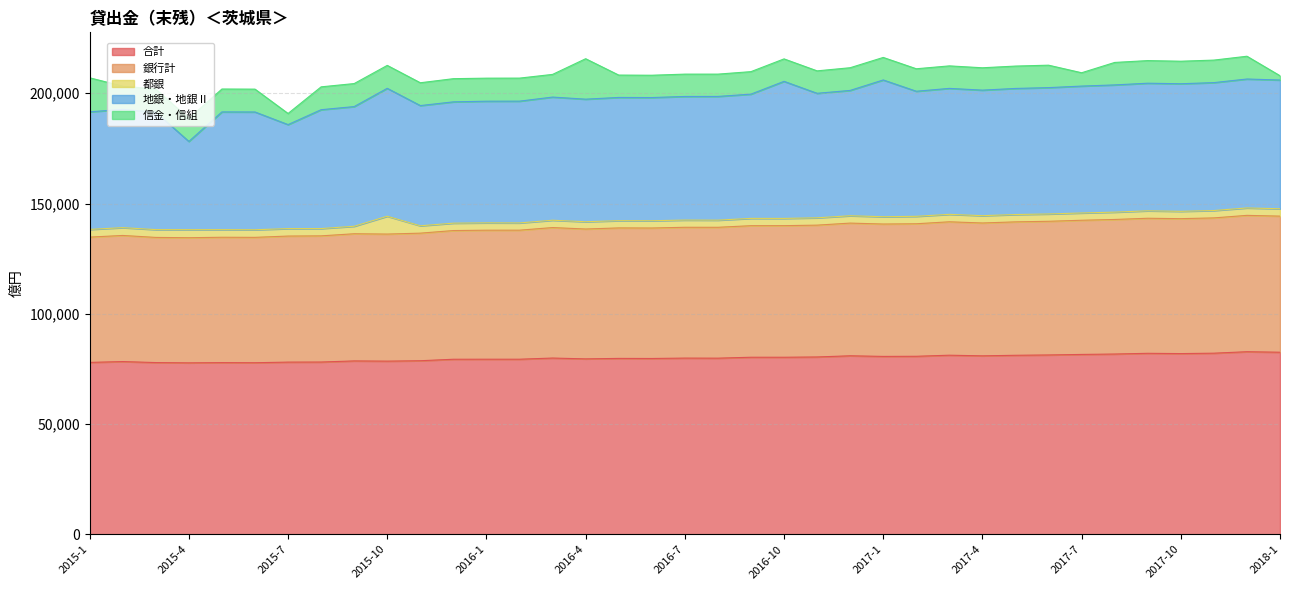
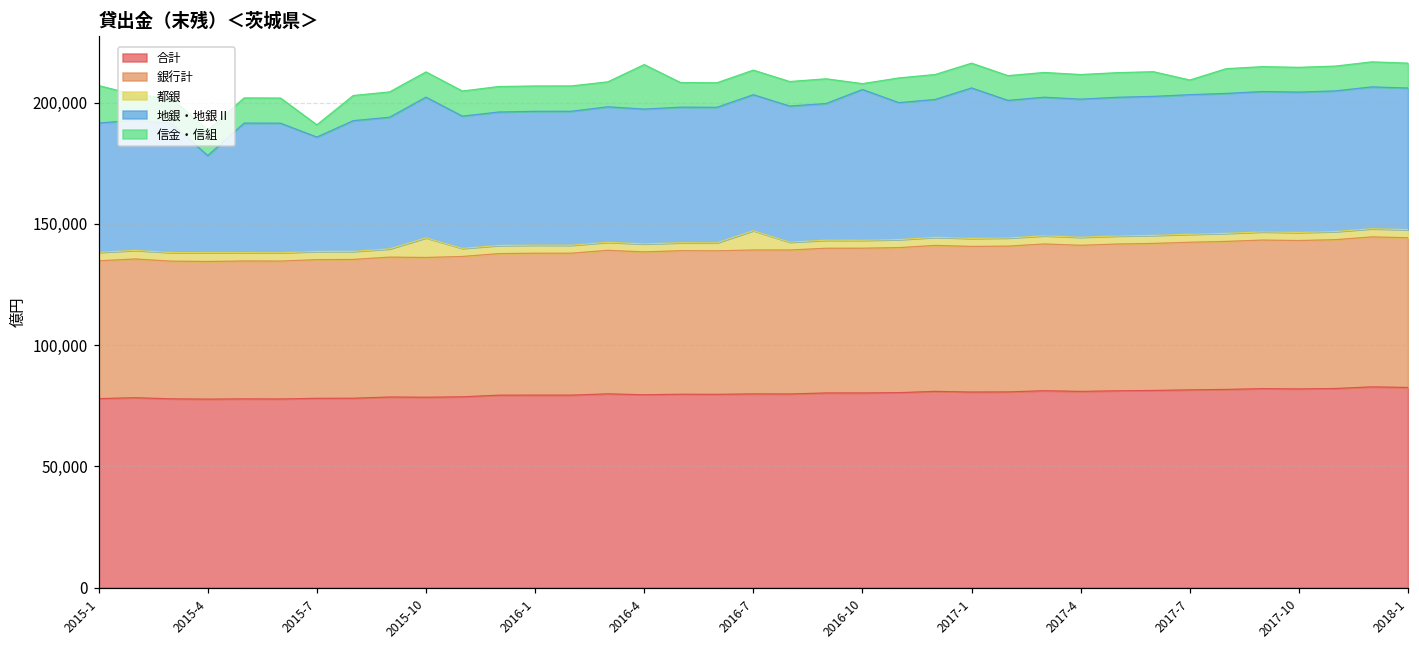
  {
    "都銀": {
      "2015-1": "3,000",
      "2015-4": "4,000",
      "2015-7": "3,000",
      "2015-10": "8,000",
      "2016-1": "3,000",
      "2016-4": "3,000",
-     "2016-7": "3,000",
+     "2016-7": "8,000",
      "2016-10": "3,000",
      "2017-1": "3,000",
      "2017-4": "3,000",
      "2017-7": "3,000",
      "2017-10": "3,000",
      "2018-1": "3,000"
    },
    "地銀・地銀Ⅱ": {
      "2015-1": "53,000",
      "2015-4": "40,000",
      "2015-7": "47,000",
      "2015-10": "58,000",
      "2016-1": "55,000",
      "2016-4": "56,000",
      "2016-7": "56,000",
      "2016-10": "62,000",
      "2017-1": "62,000",
      "2017-4": "57,000",
      "2017-7": "58,000",
      "2017-10": "58,000",
      "2018-1": "58,000"
    },
    "信金・信組": {
      "2015-1": "15,000",
      "2015-7": "5,000",
      "2015-10": "10,000",
      "2016-1": "10,000",
      "2016-4": "18,000",
      "2016-7": "10,000",
-     "2016-10": "10,000",
+     "2016-10": "2,000",
      "2017-1": "10,000",
      "2017-4": "10,000",
      "2017-7": "6,000",
      "2017-10": "10,000",
-     "2018-1": "2,000"
+     "2018-1": "10,000"
    }
  }
